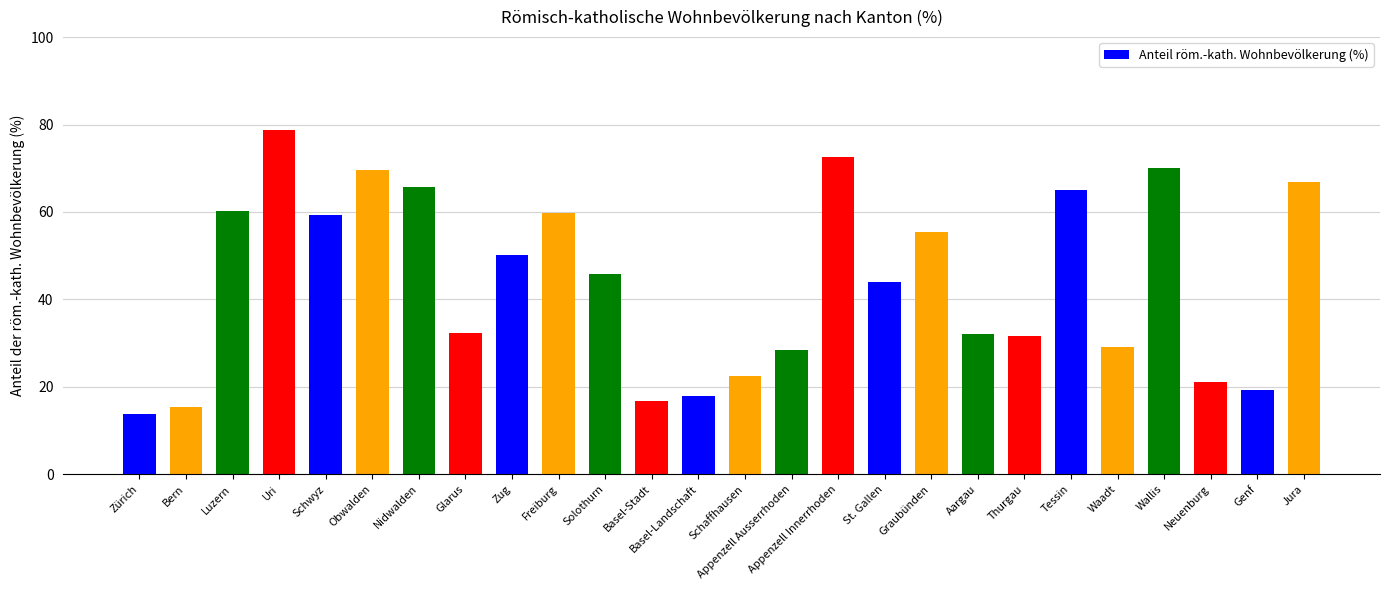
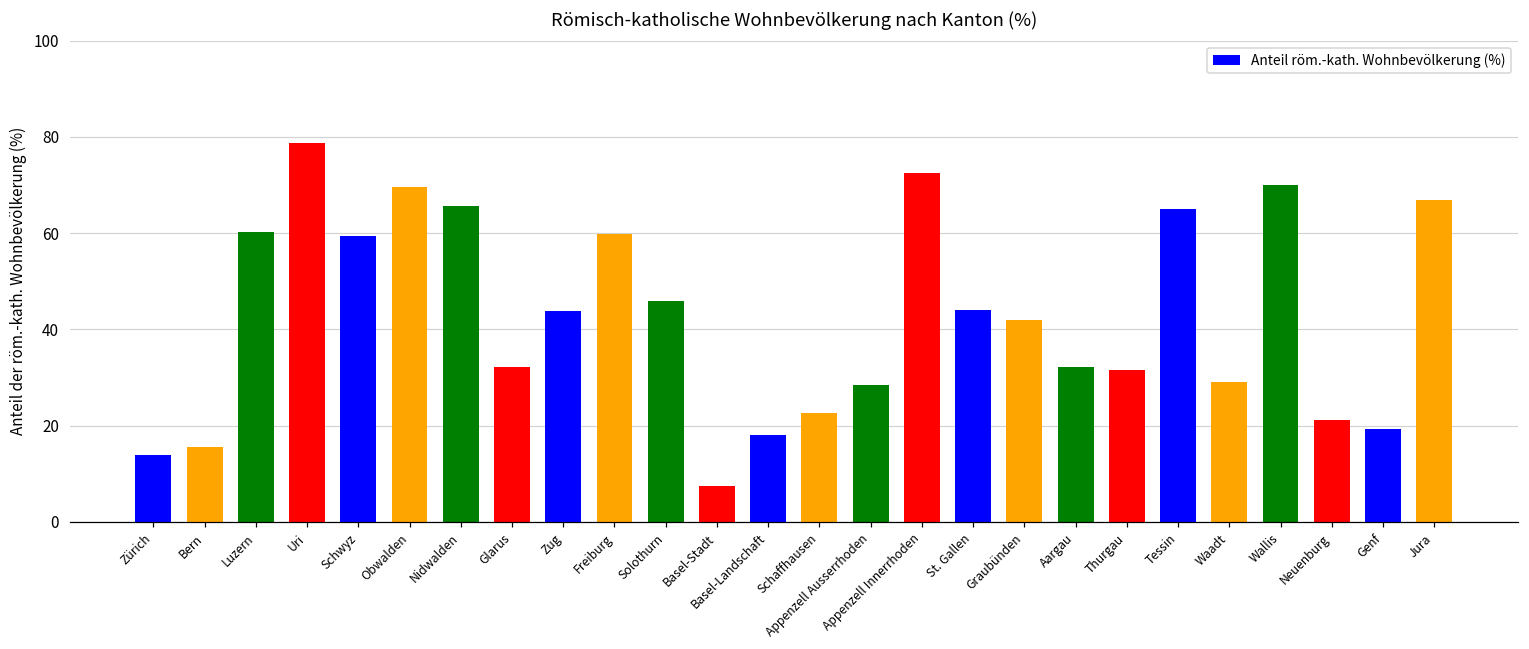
  {
    "Zürich": 14,
    "Bern": 15,
    "Luzern": 60,
    "Uri": 79,
    "Schwyz": 59,
    "Obwalden": 70,
    "Nidwalden": 66,
    "Glarus": 32,
-   "Zug": 50,
+   "Zug": 44,
    "Freiburg": 60,
    "Solothurn": 46,
-   "Basel-Stadt": 17,
+   "Basel-Stadt": 7,
    "Basel-Landschaft": 18,
    "Schaffhausen": 23,
    "Appenzell Ausserrhoden": 28,
    "Appenzell Innerrhoden": 73,
    "St. Gallen": 44,
-   "Graubünden": 55,
+   "Graubünden": 42,
    "Aargau": 32,
    "Thurgau": 32,
    "Tessin": 65,
    "Waadt": 29,
    "Wallis": 70,
    "Neuenburg": 21,
    "Genf": 19,
    "Jura": 67
  }
